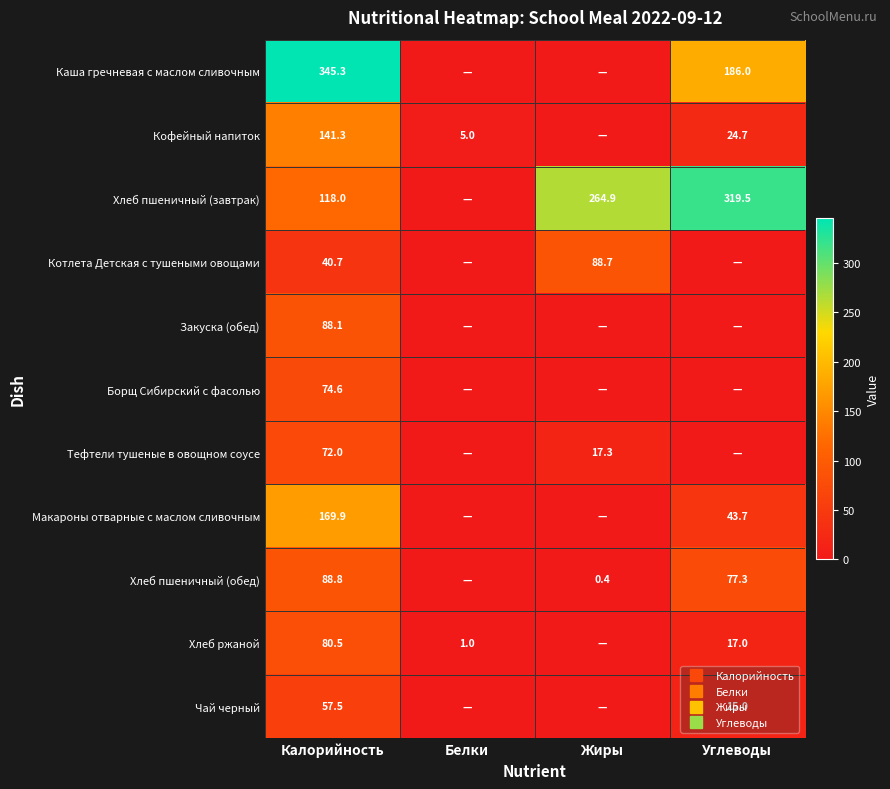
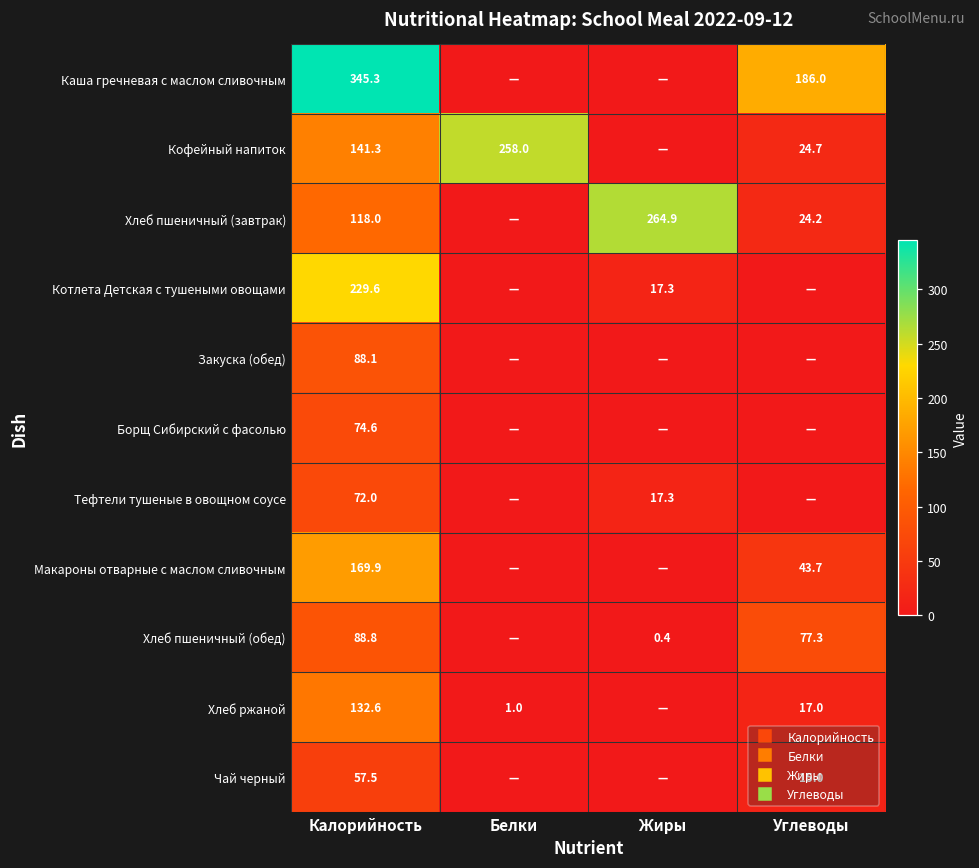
  {
    "Каша гречневая с маслом сливочным": {
      "Калорийность": 345.3,
      "Углеводы": 186.0
    },
    "Кофейный напиток": {
      "Калорийность": 141.3,
-     "Белки": 5.0,
+     "Белки": 258.0,
      "Углеводы": 24.7
    },
    "Хлеб пшеничный (завтрак)": {
      "Калорийность": 118.0,
      "Жиры": 264.9,
-     "Углеводы": 319.5
+     "Углеводы": 24.2
    },
    "Котлета Детская с тушеными овощами": {
-     "Калорийность": 40.7,
-     "Жиры": 88.7
+     "Калорийность": 229.6,
+     "Жиры": 17.3
    },
    "Закуска (обед)": {
      "Калорийность": 88.1
    },
    "Борщ Сибирский с фасолью": {
      "Калорийность": 74.6
    },
    "Тефтели тушеные в овощном соусе": {
      "Калорийность": 72.0,
      "Жиры": 17.3
    },
    "Макароны отварные с маслом сливочным": {
      "Калорийность": 169.9,
      "Углеводы": 43.7
    },
    "Хлеб пшеничный (обед)": {
      "Калорийность": 88.8,
      "Жиры": 0.4,
      "Углеводы": 77.3
    },
    "Хлеб ржаной": {
-     "Калорийность": 80.5,
+     "Калорийность": 132.6,
      "Белки": 1.0,
      "Углеводы": 17.0
    },
    "Чай черный": {
      "Калорийность": 57.5
    }
  }
